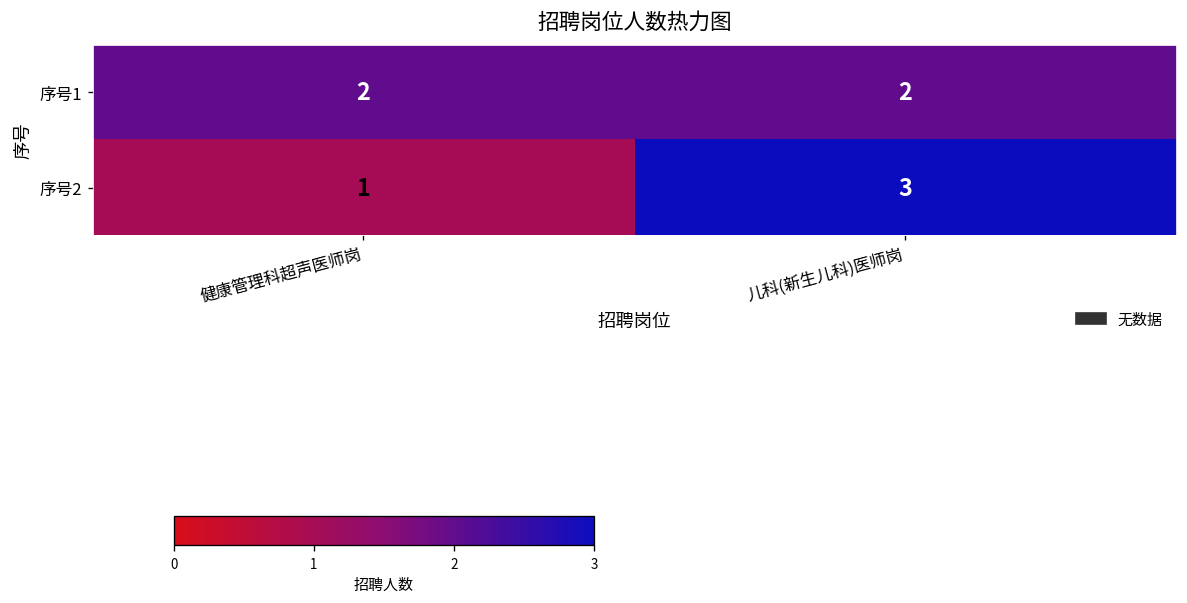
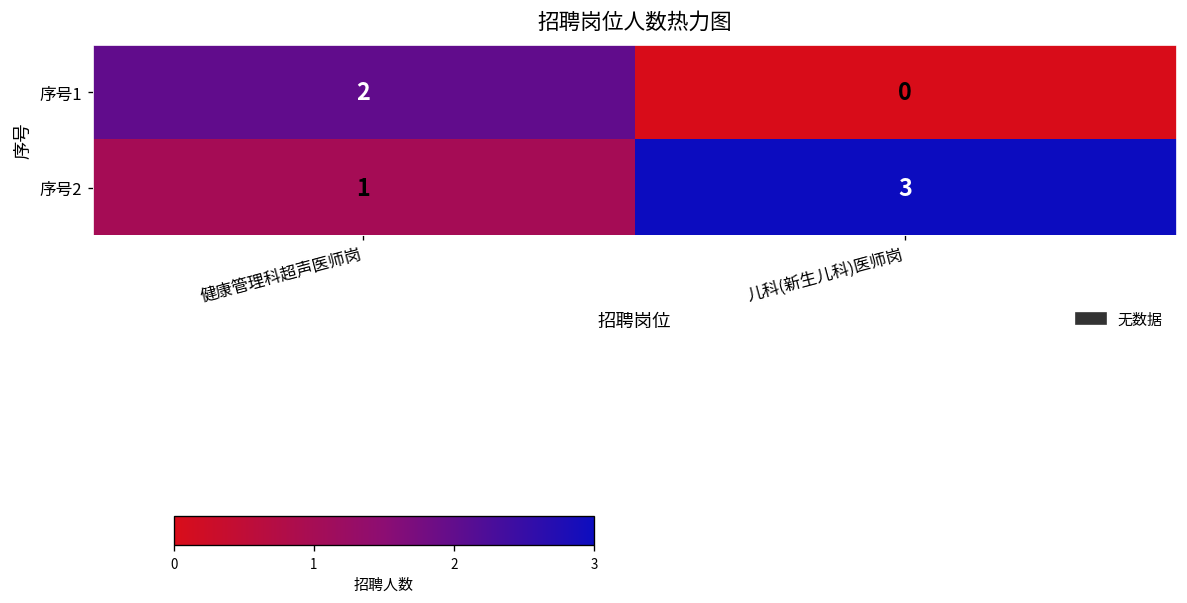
  {
    "序号1": {
      "健康管理科超声医师岗": 2,
-     "儿科(新生儿科)医师岗": 2
+     "儿科(新生儿科)医师岗": 0
    },
    "序号2": {
      "健康管理科超声医师岗": 1,
      "儿科(新生儿科)医师岗": 3
    }
  }
